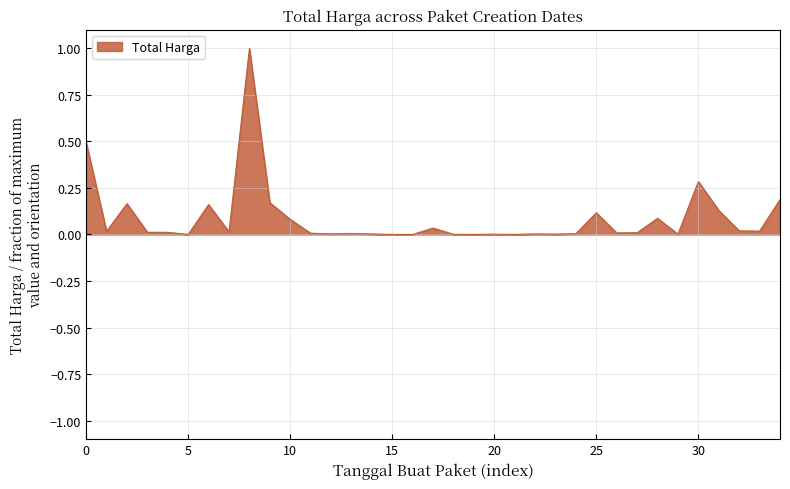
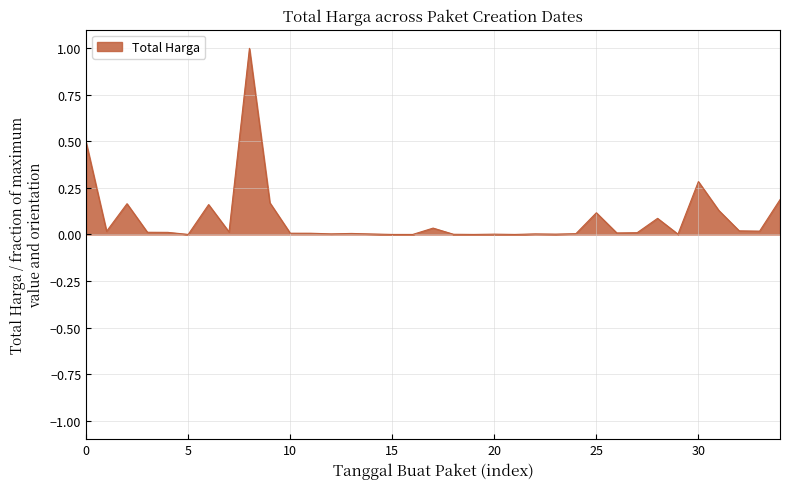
  {
    "0": 0.49,
    "5": 0.00,
-   "10": 0.08,
+   "10": 0.01,
    "15": 0.00,
    "20": 0.00,
    "25": 0.12,
    "30": 0.28
  }
